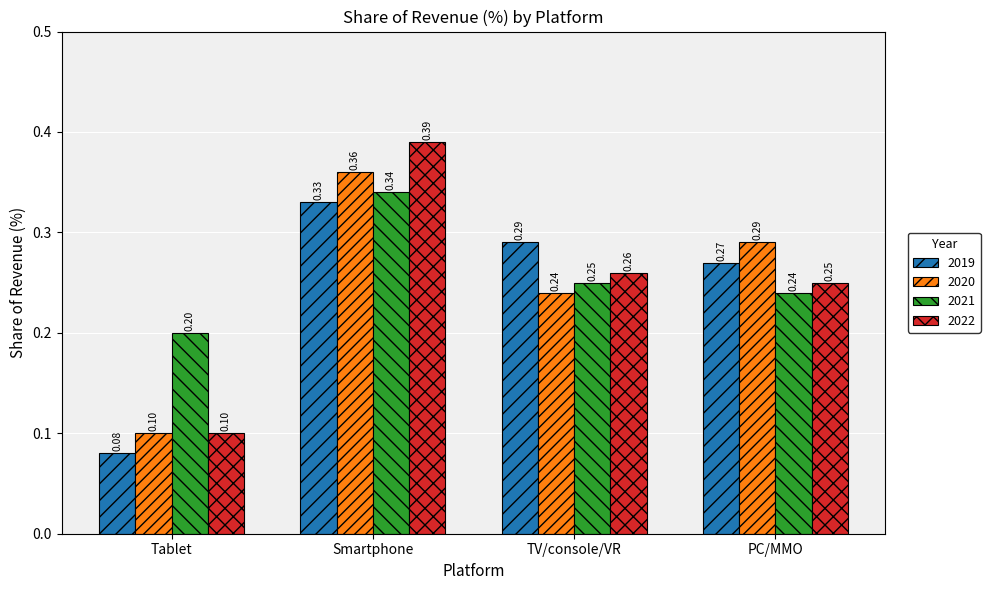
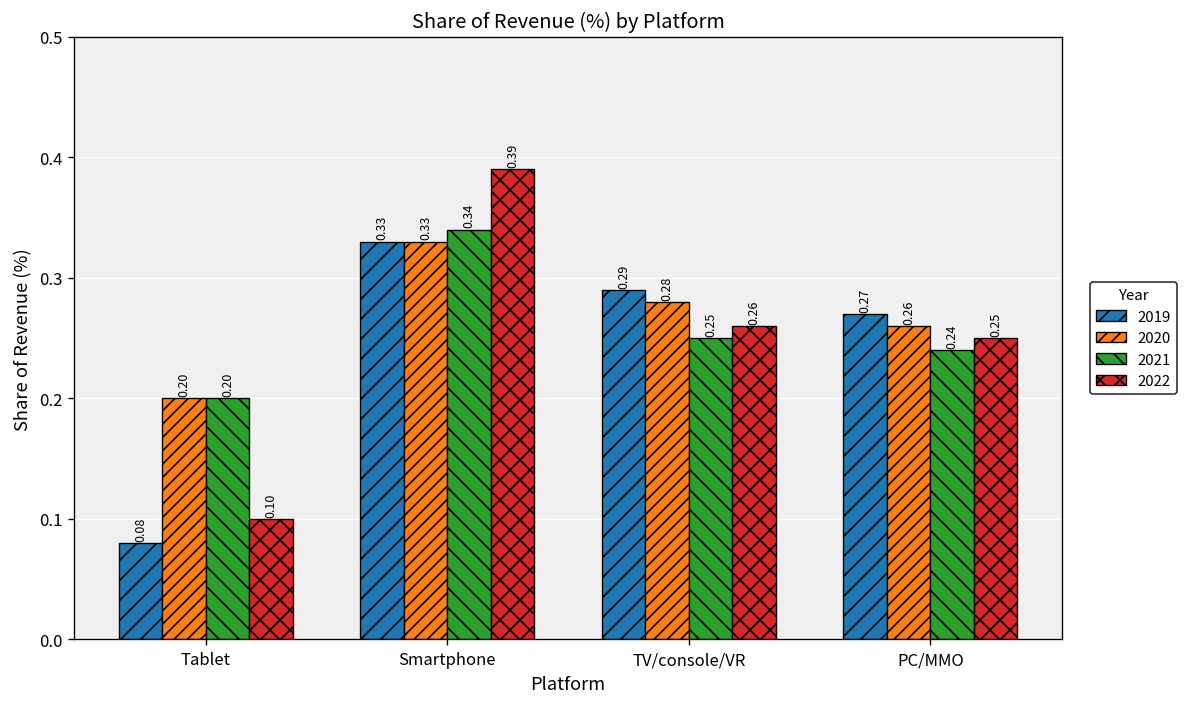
  {
    "2019": {
      "Tablet": 0.08,
      "Smartphone": 0.33,
      "TV/console/VR": 0.29,
      "PC/MMO": 0.27
    },
    "2020": {
-     "Tablet": 0.10,
-     "Smartphone": 0.36,
-     "TV/console/VR": 0.24,
-     "PC/MMO": 0.29
+     "Tablet": 0.20,
+     "Smartphone": 0.33,
+     "TV/console/VR": 0.28,
+     "PC/MMO": 0.26
    },
    "2021": {
      "Tablet": 0.20,
      "Smartphone": 0.34,
      "TV/console/VR": 0.25,
      "PC/MMO": 0.24
    },
    "2022": {
      "Tablet": 0.10,
      "Smartphone": 0.39,
      "TV/console/VR": 0.26,
      "PC/MMO": 0.25
    }
  }
